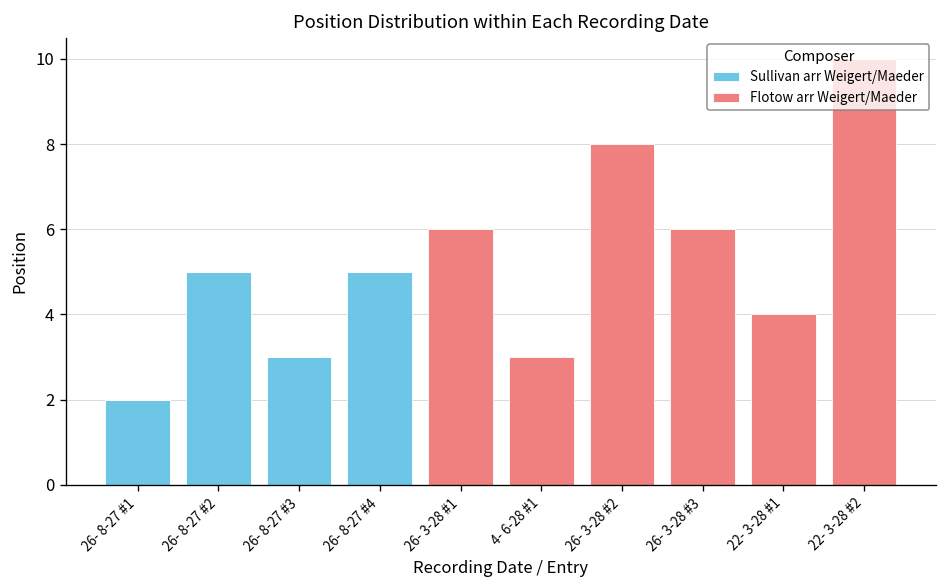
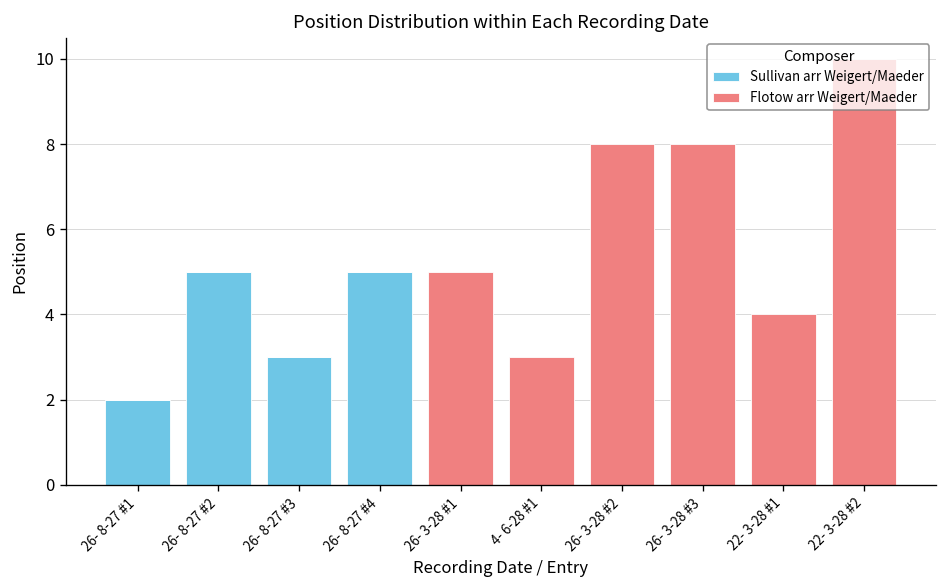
  {
    "Sullivan arr Weigert/Maeder": {
      "26- 8-27 #1": 2,
      "26- 8-27 #2": 5,
      "26- 8-27 #3": 3,
      "26- 8-27 #4": 5,
      "26- 3-28 #1": 0,
      "4- 6-28 #1": 0,
      "26- 3-28 #2": 0,
      "26- 3-28 #3": 0,
      "22- 3-28 #1": 0,
      "22- 3-28 #2": 0
    },
    "Flotow arr Weigert/Maeder": {
-     "26- 3-28 #1": 6,
-     "26- 3-28 #3": 6
+     "26- 3-28 #1": 5,
+     "26- 3-28 #3": 8
    }
  }
